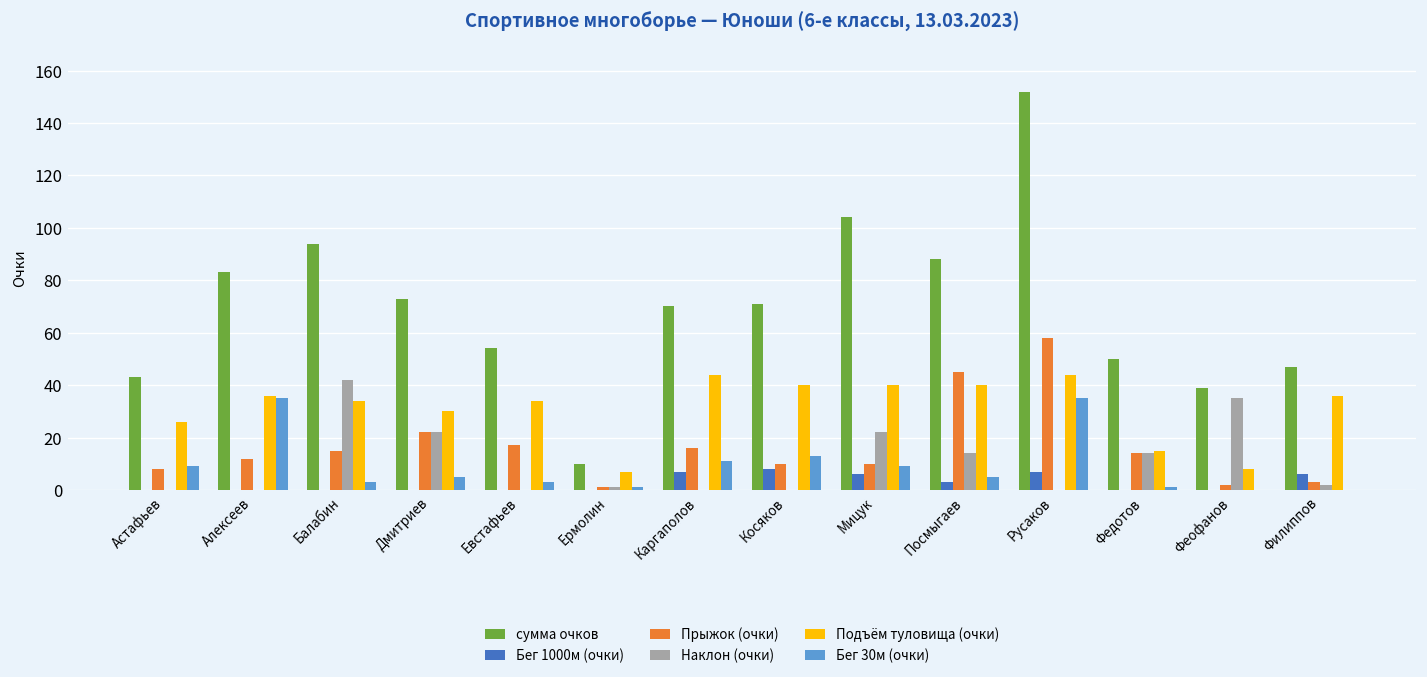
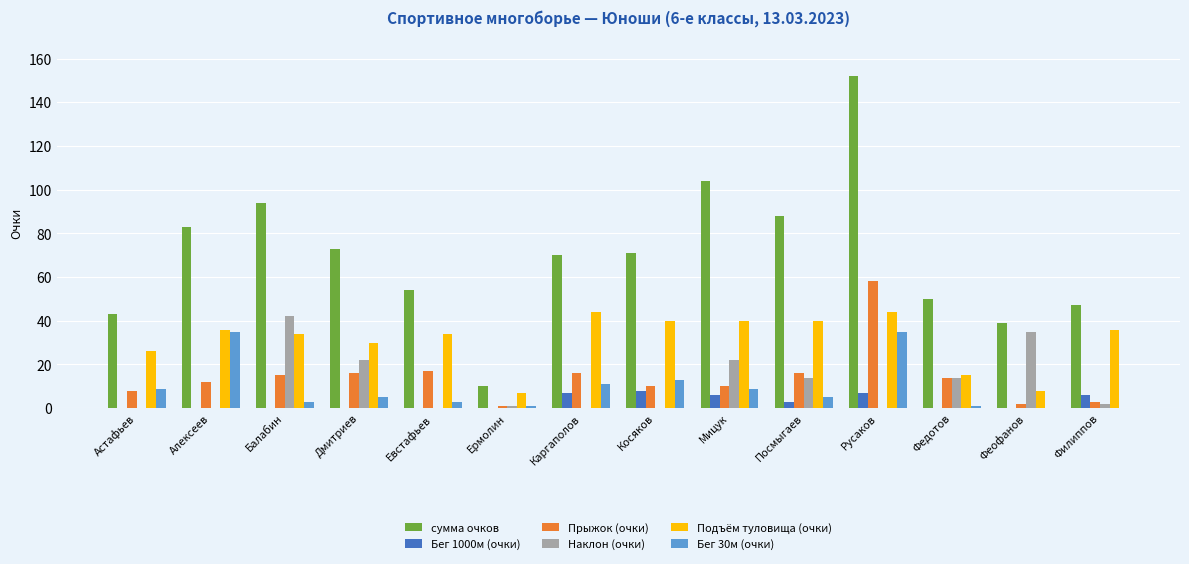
  {
    "сумма очков": {
      "Астафьев": 43,
      "Алексеев": 83,
      "Балабин": 94,
      "Дмитриев": 73,
      "Евстафьев": 54,
      "Ермолин": 10,
      "Каргаполов": 70,
      "Косяков": 71,
      "Мицук": 104,
      "Посмыгаев": 88,
      "Русаков": 152,
      "Федотов": 50,
      "Феофанов": 39,
      "Филиппов": 47
    },
    "Прыжок (очки)": {
      "Астафьев": 8,
      "Алексеев": 12,
      "Балабин": 15,
-     "Дмитриев": 22,
+     "Дмитриев": 16,
      "Евстафьев": 17,
      "Каргаполов": 16,
      "Косяков": 10,
      "Мицук": 10,
-     "Посмыгаев": 45,
+     "Посмыгаев": 16,
      "Русаков": 58,
      "Федотов": 14,
      "Феофанов": 2,
      "Филиппов": 3
    },
    "Наклон (очки)": {
      "Астафьев": 0,
      "Алексеев": 0,
      "Балабин": 42,
      "Дмитриев": 22,
      "Евстафьев": 0,
      "Каргаполов": 0,
      "Косяков": 0,
      "Мицук": 22,
      "Посмыгаев": 14,
      "Русаков": 0,
      "Федотов": 14,
      "Феофанов": 35,
      "Филиппов": 2
    },
    "Подъём туловища (очки)": {
      "Астафьев": 26,
      "Алексеев": 36,
      "Балабин": 34,
      "Дмитриев": 30,
      "Евстафьев": 34,
      "Ермолин": 7,
      "Каргаполов": 44,
      "Косяков": 40,
      "Мицук": 40,
      "Посмыгаев": 40,
      "Русаков": 44,
      "Федотов": 15,
      "Феофанов": 8,
      "Филиппов": 36
    }
  }
